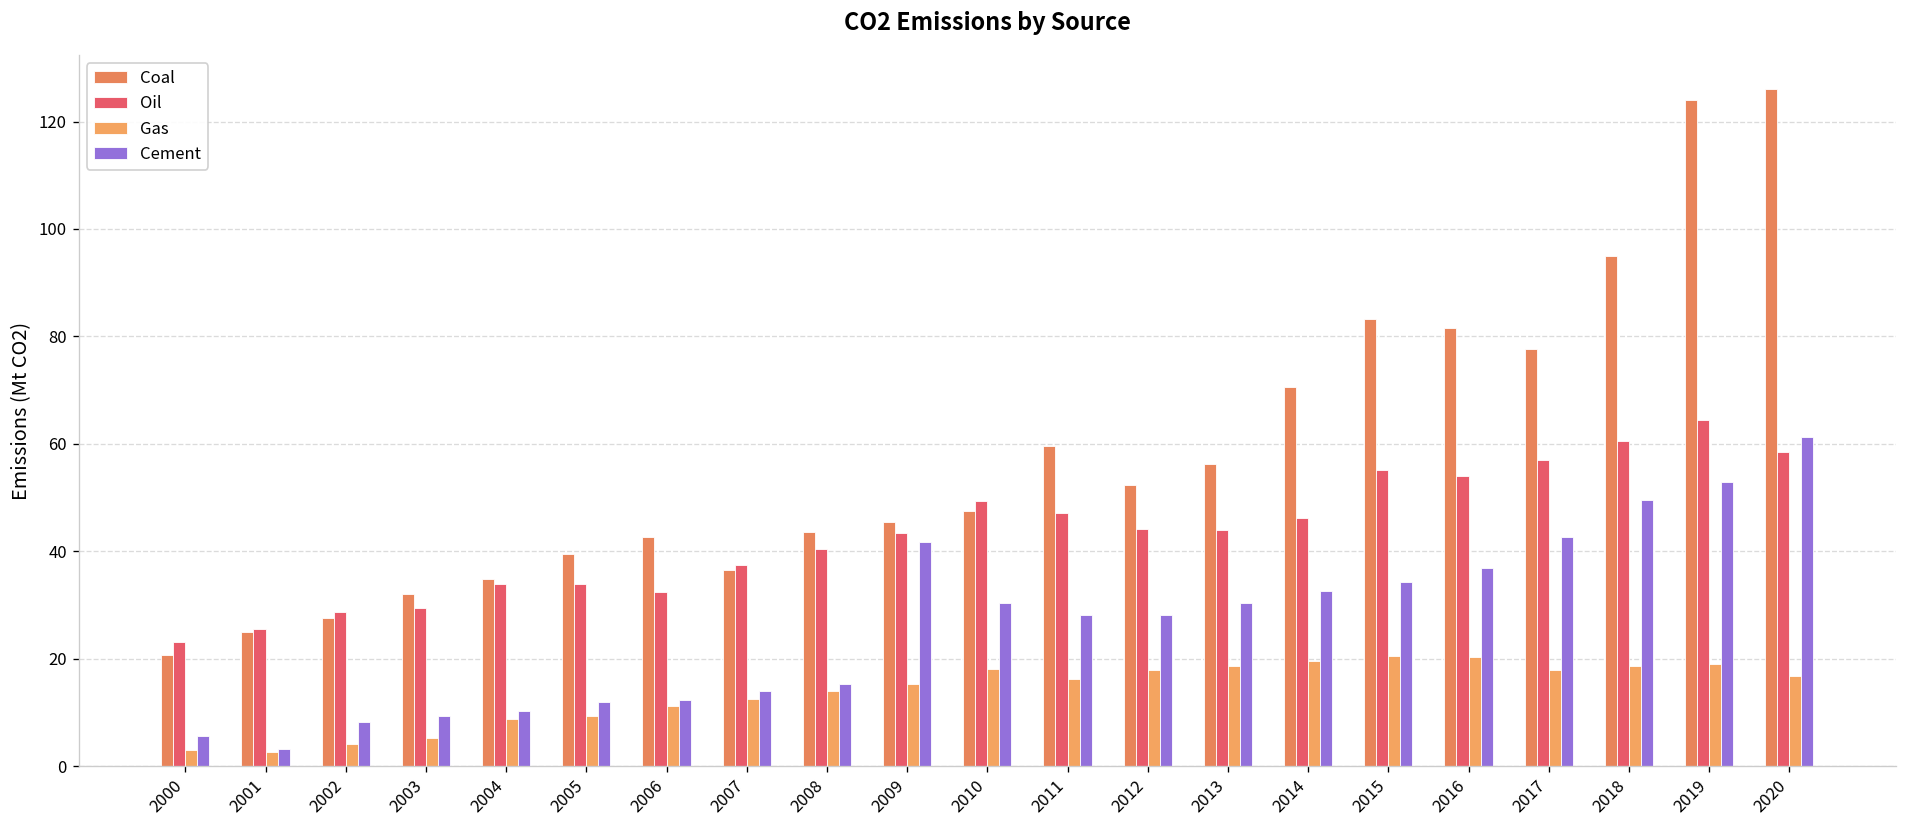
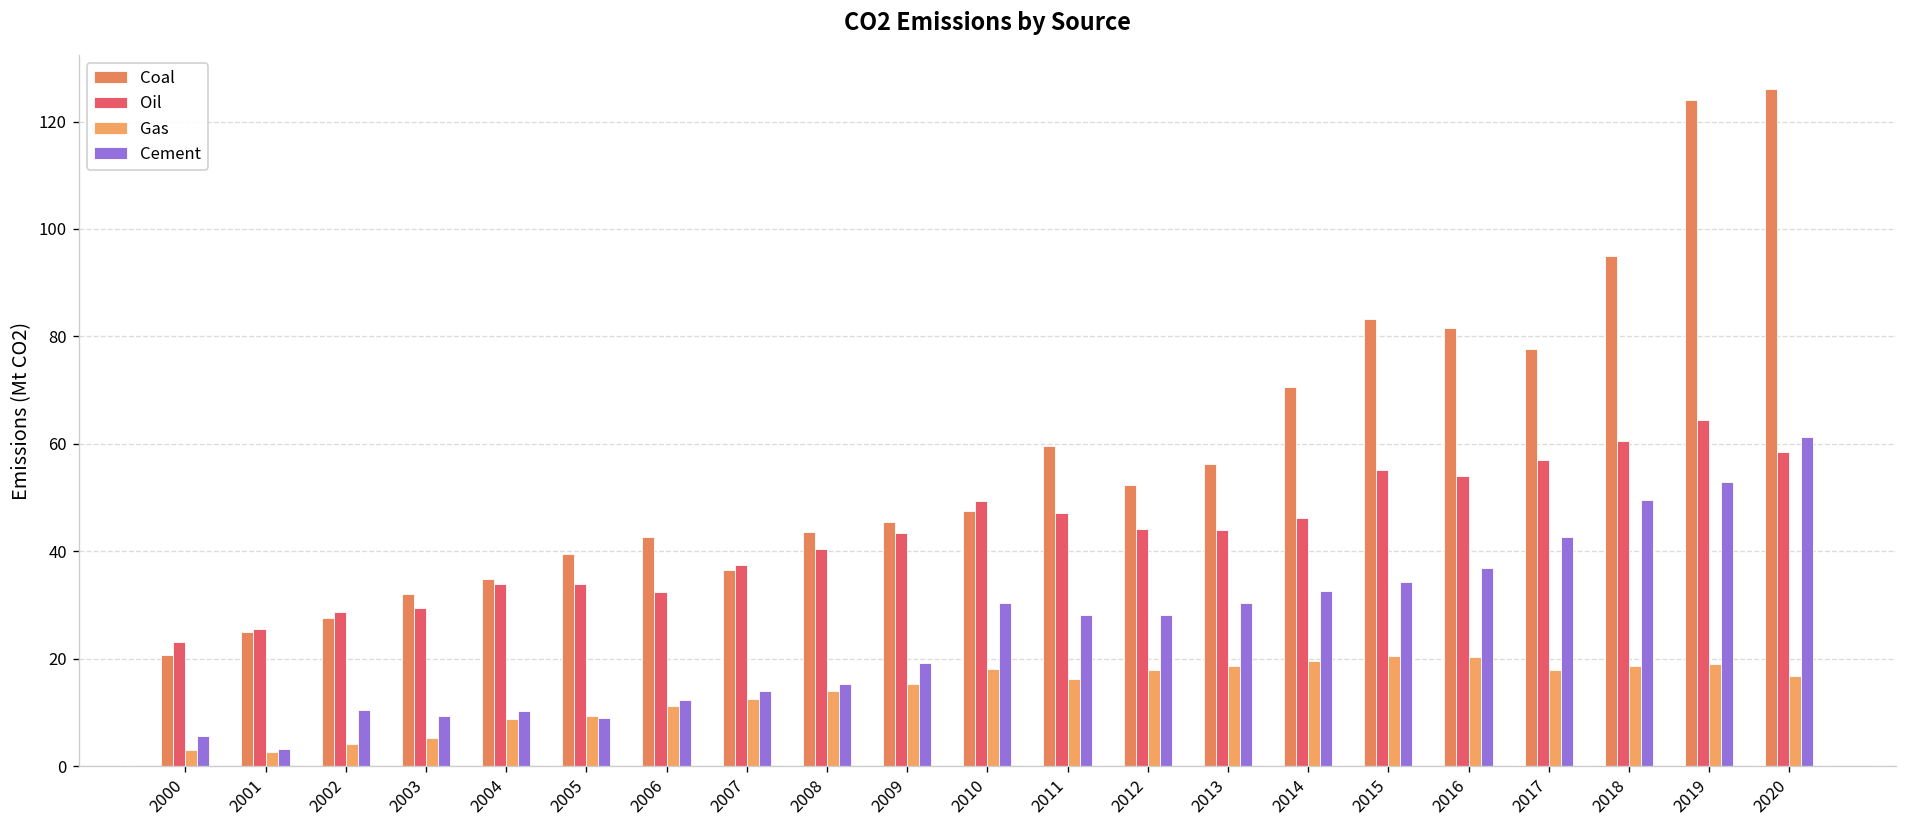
  {
    "Cement": {
      "2000": 6,
      "2001": 3,
-     "2002": 8,
+     "2002": 11,
      "2003": 9,
      "2004": 10,
-     "2005": 12,
+     "2005": 9,
      "2006": 12,
      "2007": 14,
      "2008": 15,
-     "2009": 42,
+     "2009": 19,
      "2010": 30,
      "2011": 28,
      "2012": 28,
      "2013": 30,
      "2014": 33,
      "2015": 34,
      "2016": 37,
      "2017": 43,
      "2018": 50,
      "2019": 53,
      "2020": 61
    }
  }
